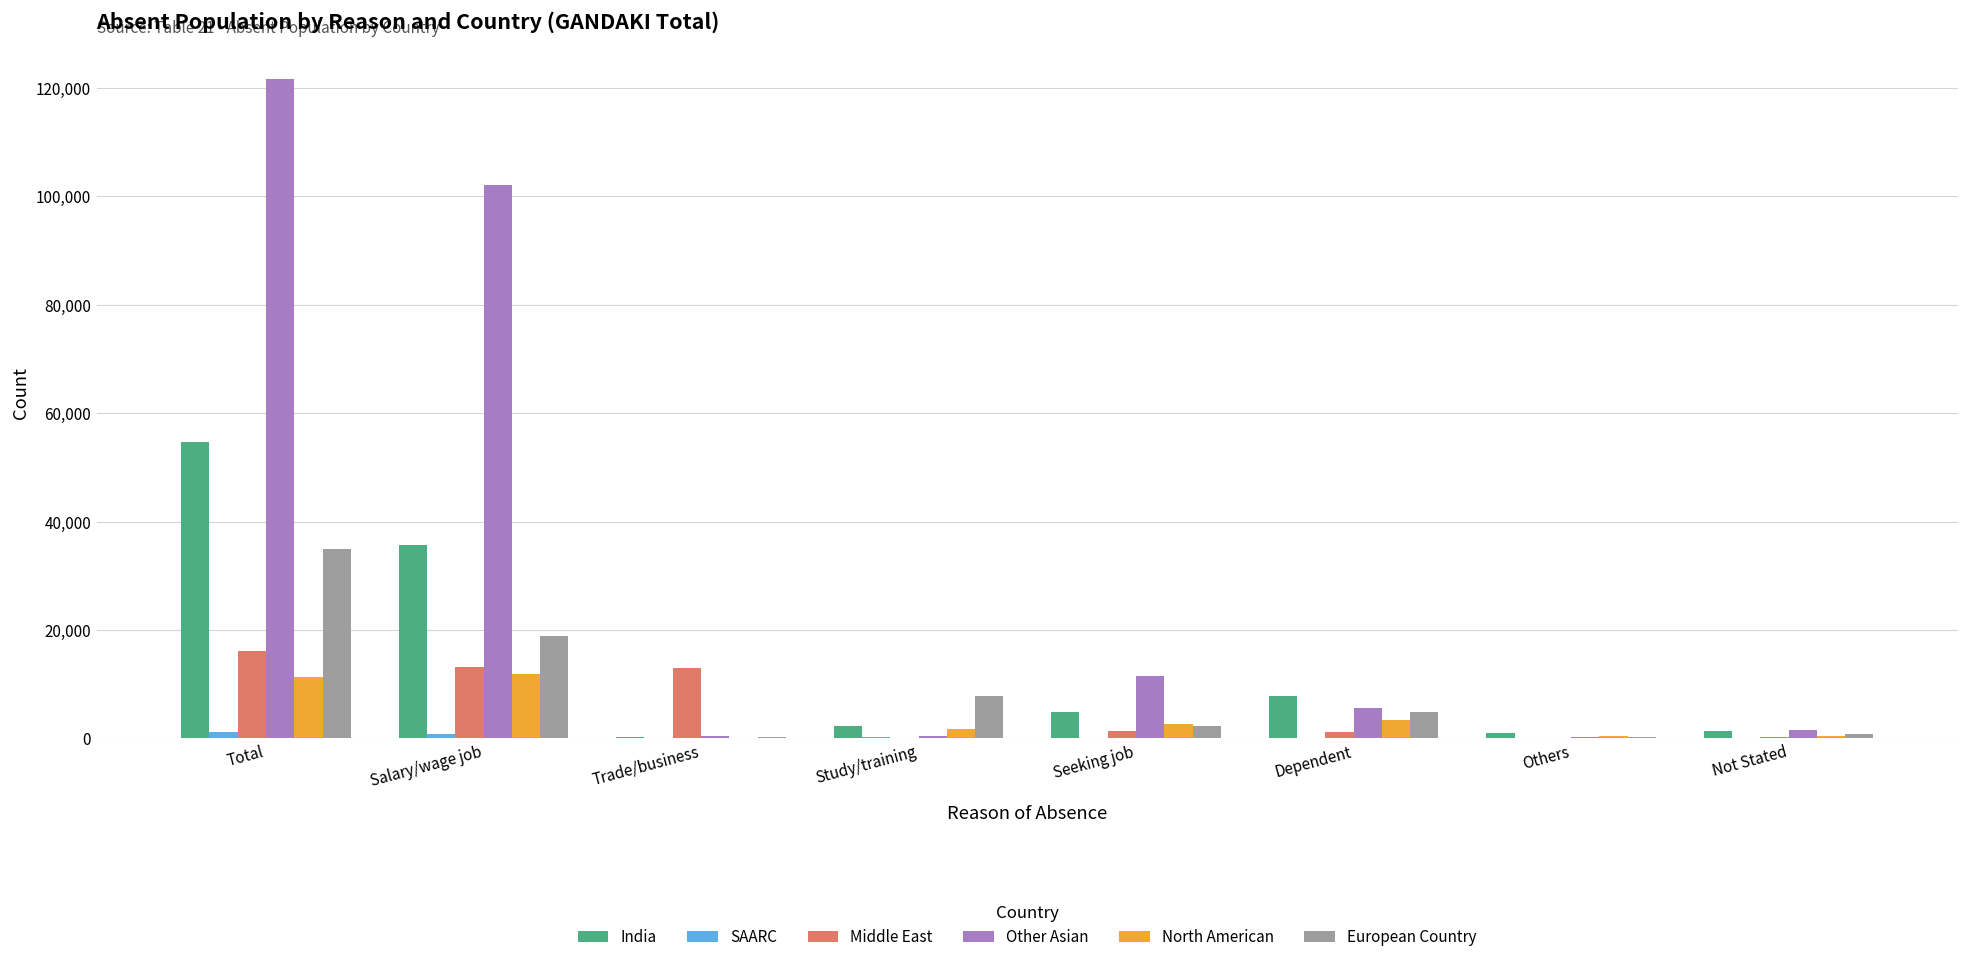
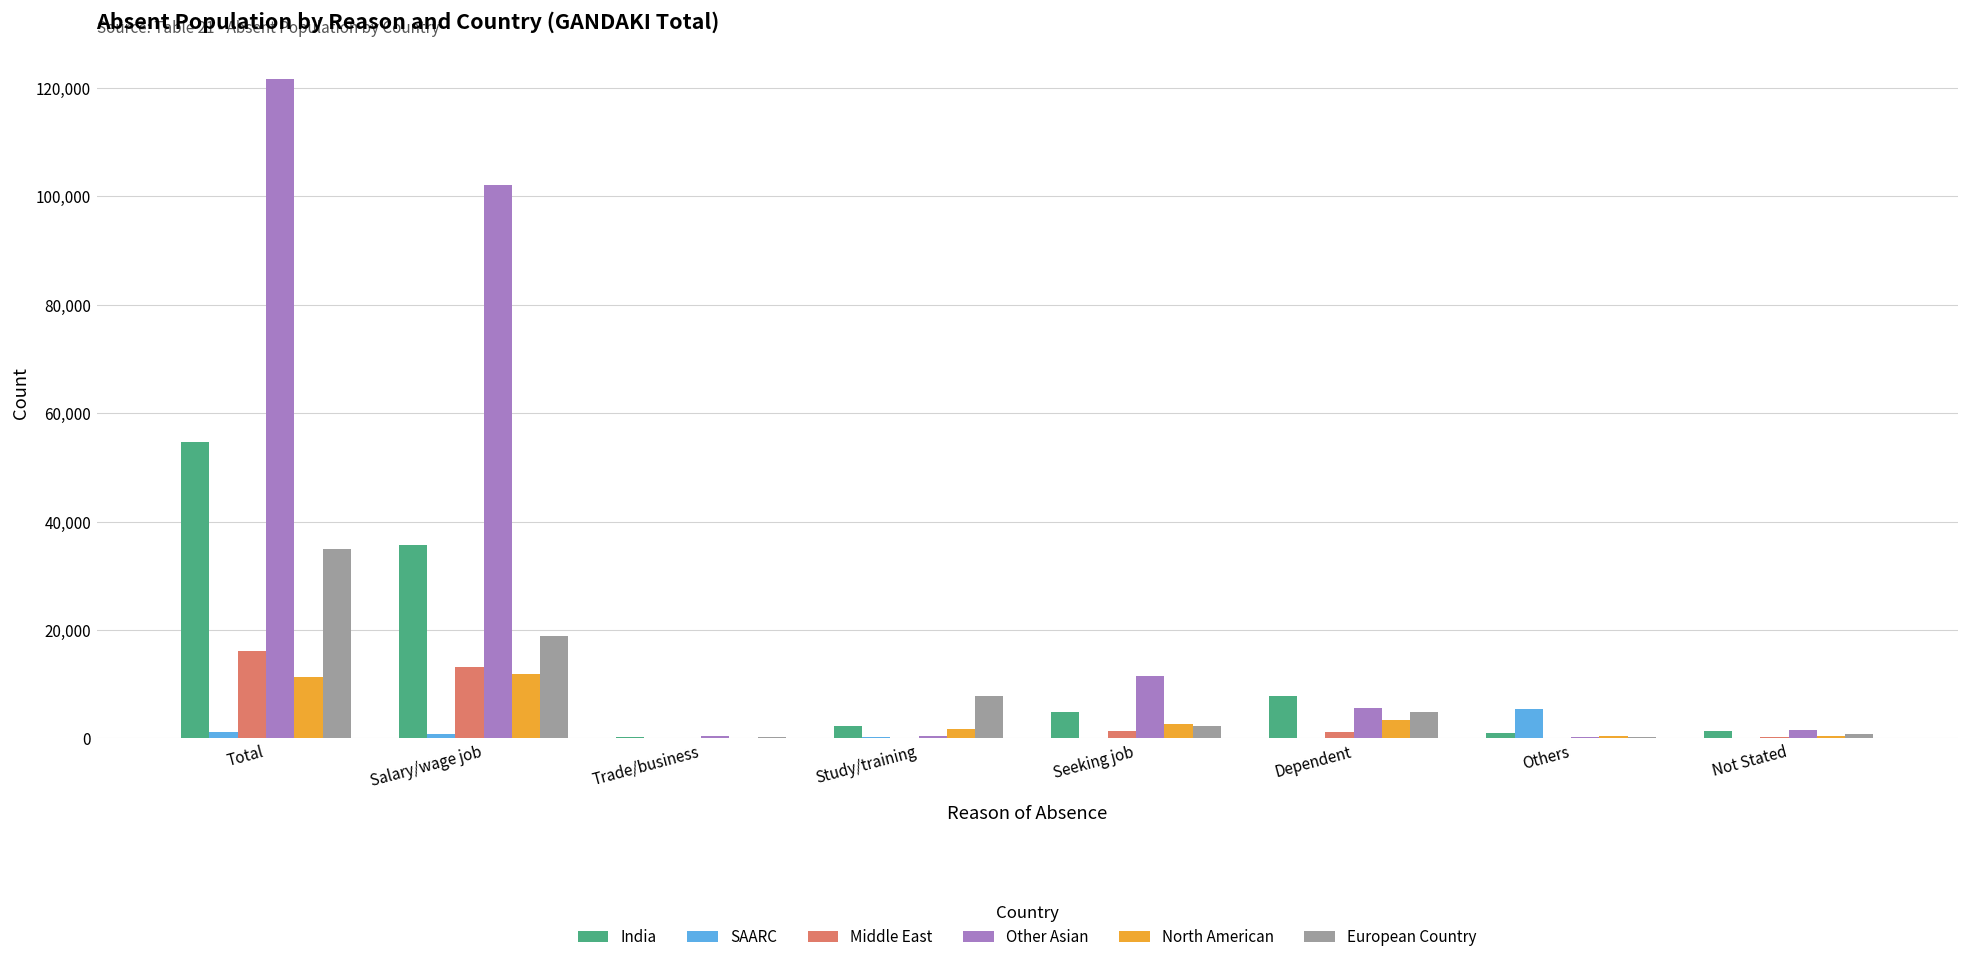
  {
    "India": {
      "Total": "55,000",
      "Salary/wage job": "36,000",
      "Study/training": "2,000",
      "Seeking job": "5,000",
      "Dependent": "8,000",
      "Others": "1,000",
      "Not Stated": "1,000"
    },
    "SAARC": {
      "Total": "1,000",
      "Salary/wage job": "1,000",
-     "Others": "0"
+     "Others": "5,000"
    },
    "Middle East": {
      "Total": "16,000",
      "Salary/wage job": "13,000",
-     "Trade/business": "13,000",
+     "Trade/business": "0",
      "Seeking job": "1,000",
      "Dependent": "1,000"
    },
    "North American": {
      "Total": "11,000",
      "Salary/wage job": "12,000",
      "Study/training": "2,000",
      "Seeking job": "3,000",
      "Dependent": "3,000"
    }
  }
